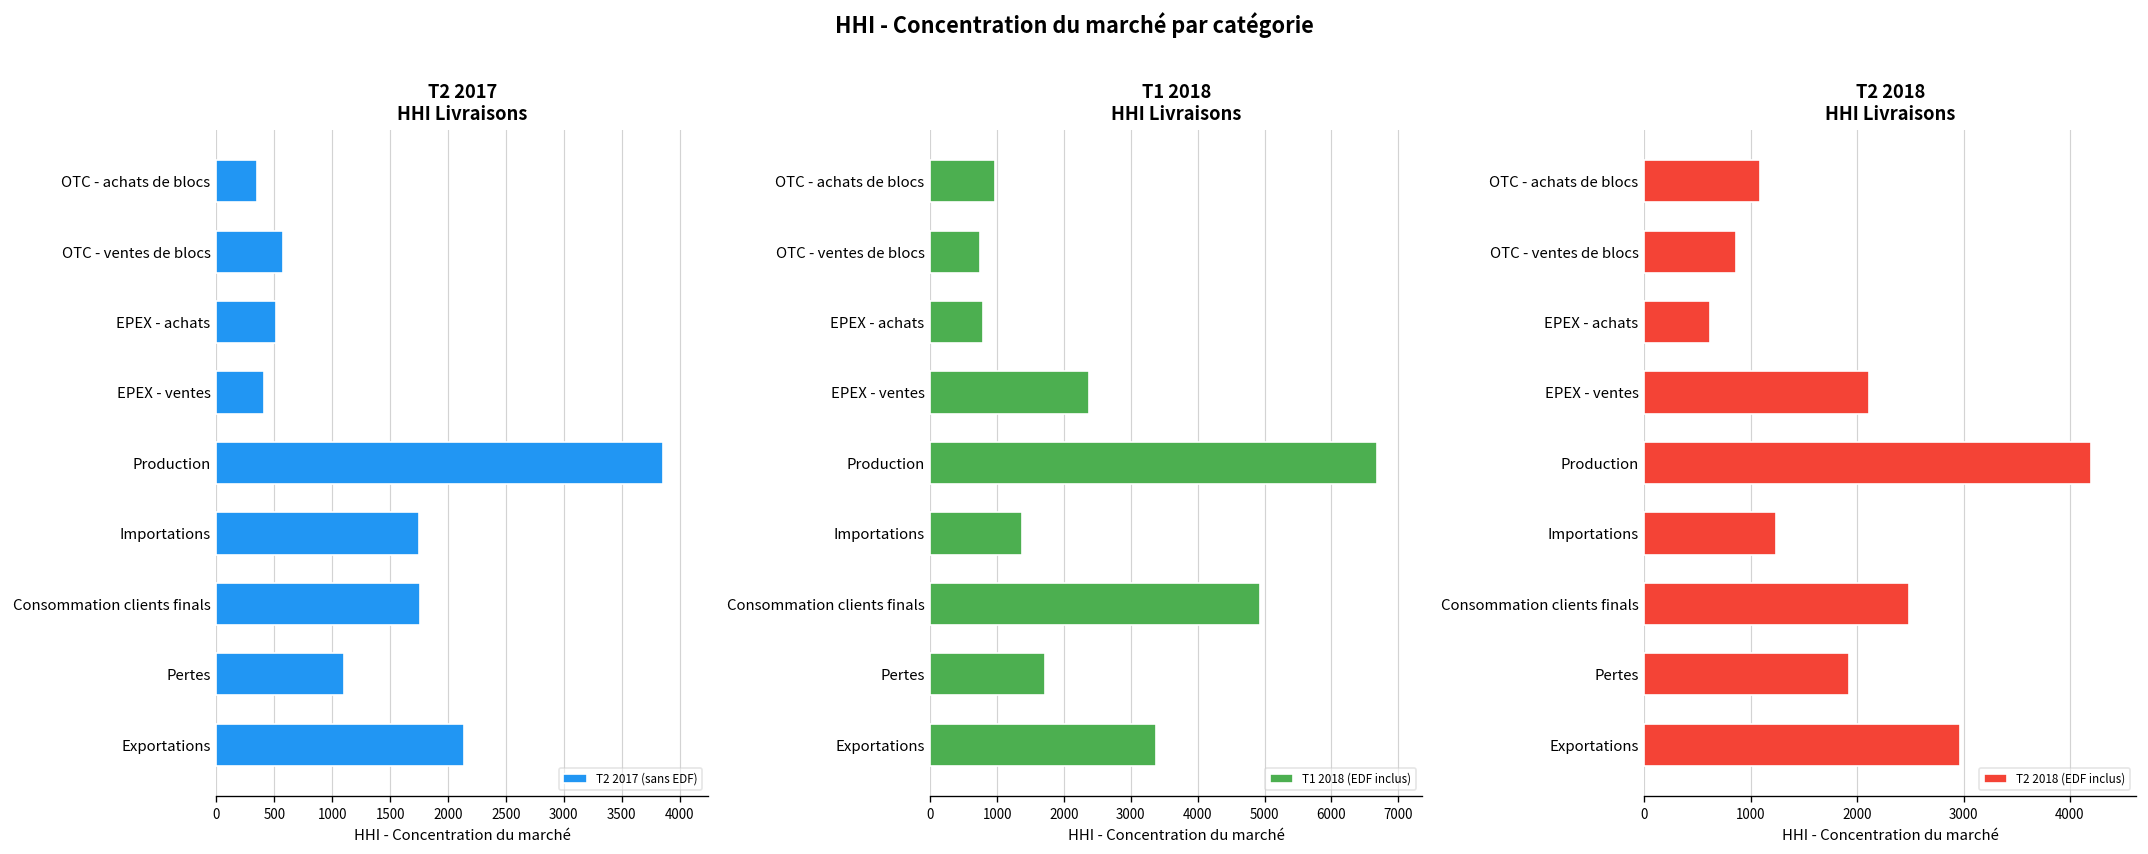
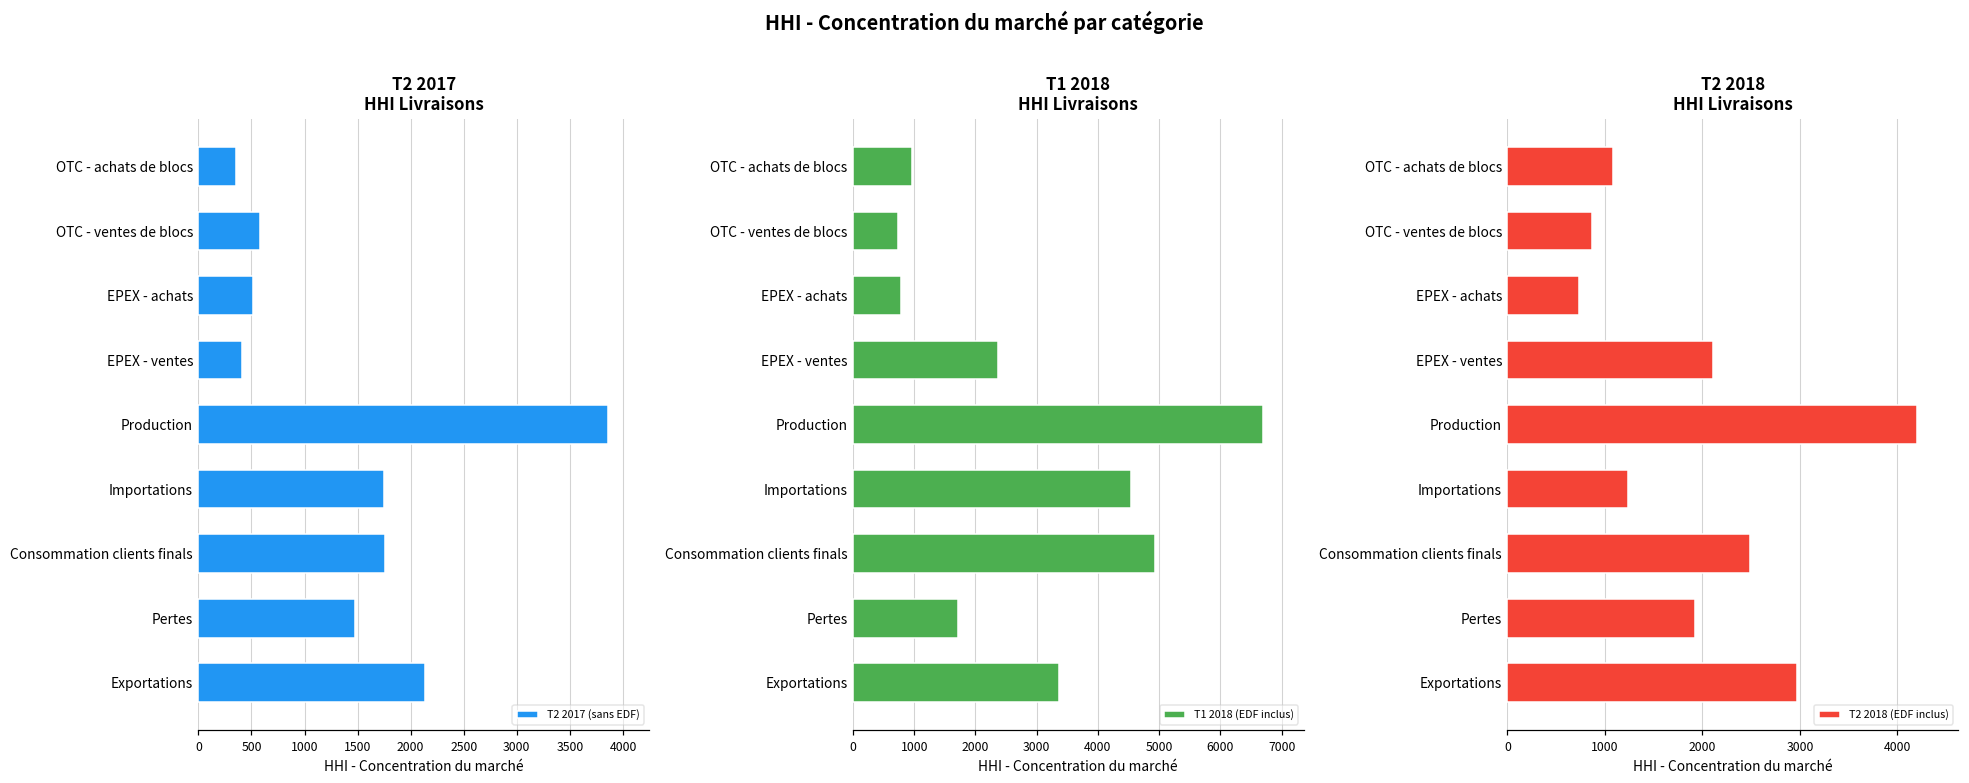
  {
    "T2 2017 HHI Livraisons": {
      "OTC - achats de blocs": 400,
      "OTC - ventes de blocs": 600,
      "EPEX - achats": 500,
      "EPEX - ventes": 400,
      "Production": 3900,
      "Importations": 1700,
      "Consommation clients finals": 1800,
-     "Pertes": 1100,
+     "Pertes": 1500,
      "Exportations": 2100
    },
    "T1 2018 HHI Livraisons": {
      "OTC - achats de blocs": 1000,
      "OTC - ventes de blocs": 700,
      "EPEX - achats": 800,
      "EPEX - ventes": 2400,
      "Production": 6700,
-     "Importations": 1400,
+     "Importations": 4500,
      "Consommation clients finals": 4900,
      "Pertes": 1700,
      "Exportations": 3400
    },
    "T2 2018 HHI Livraisons": {
      "OTC - achats de blocs": 1100,
      "OTC - ventes de blocs": 900,
-     "EPEX - achats": 600,
+     "EPEX - achats": 700,
      "EPEX - ventes": 2100,
      "Production": 4200,
      "Importations": 1200,
      "Consommation clients finals": 2500,
      "Pertes": 1900,
      "Exportations": 3000
    }
  }
